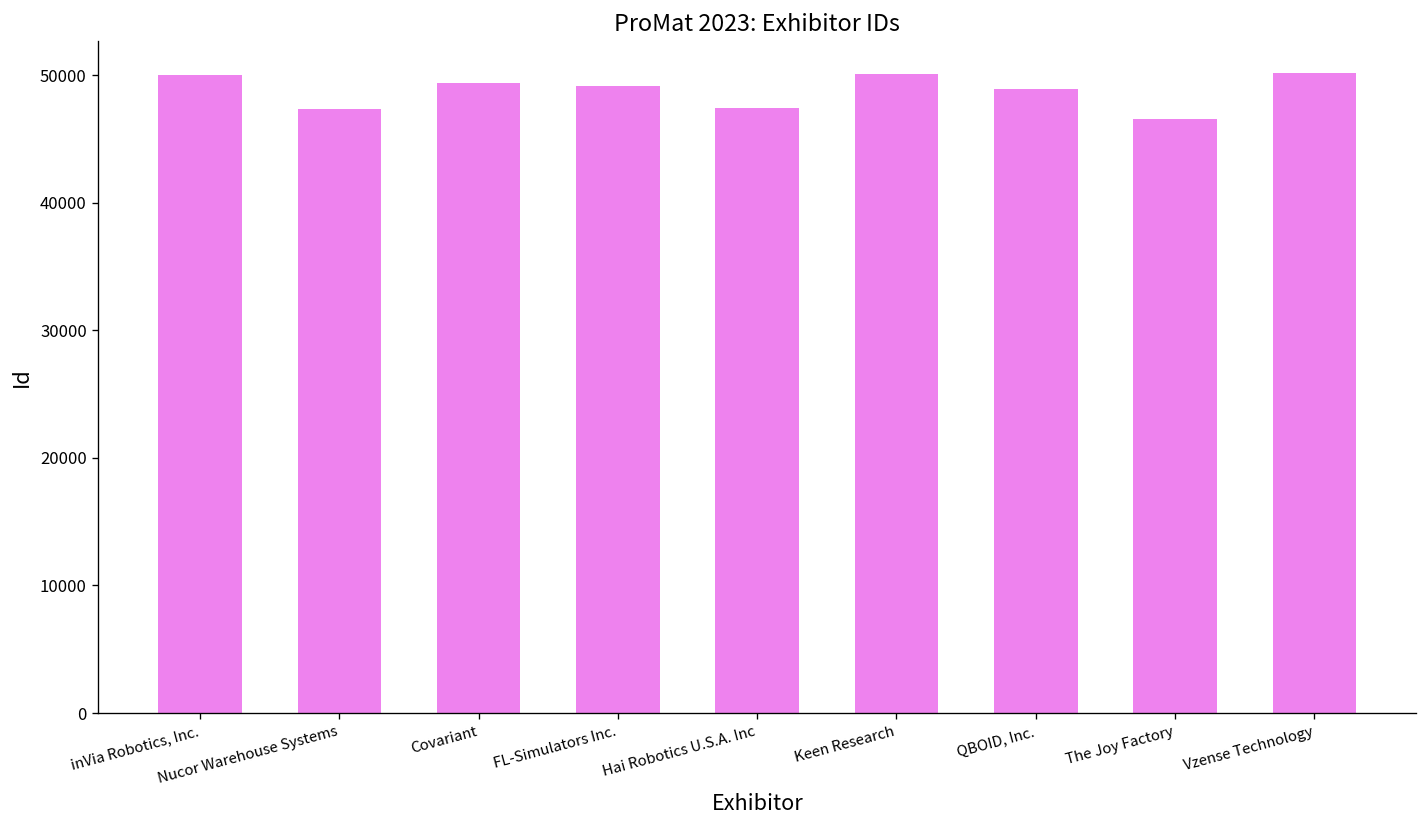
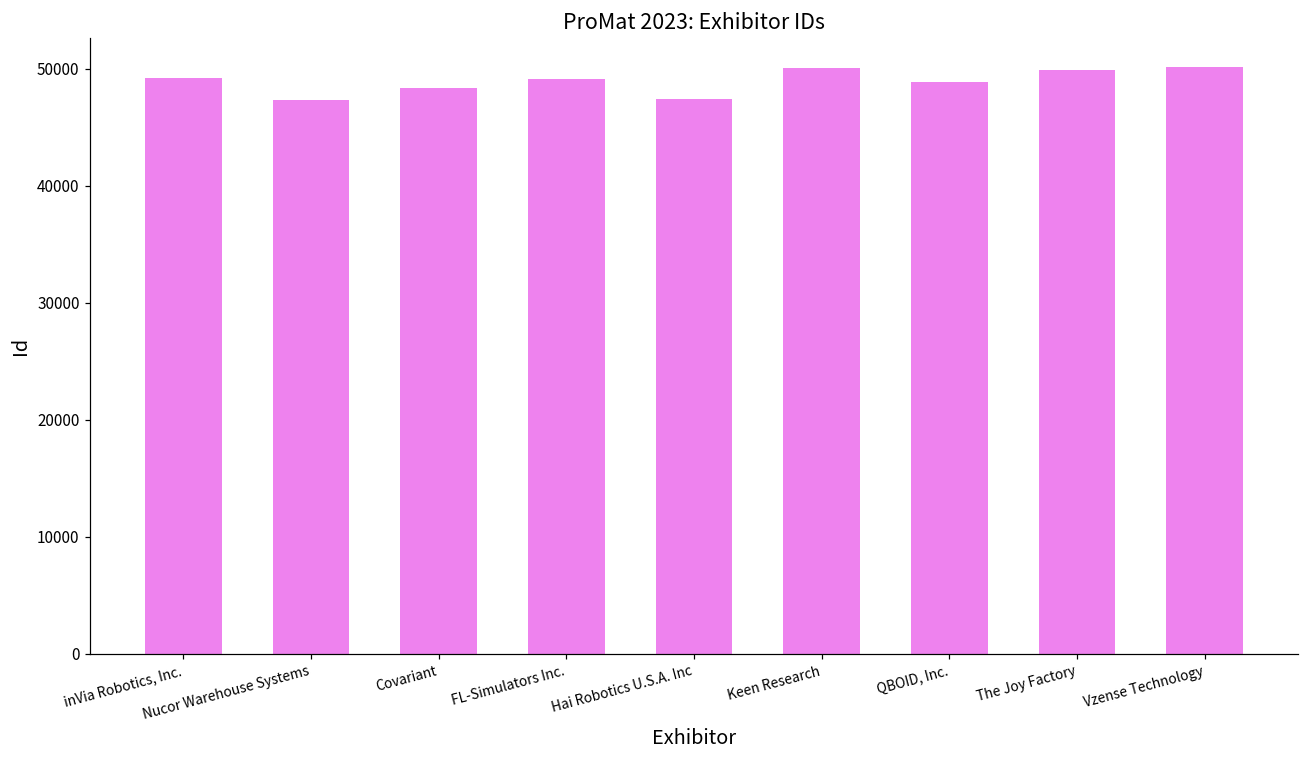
  {
-   "inVia Robotics, Inc.": 50000,
+   "inVia Robotics, Inc.": 49200,
    "Nucor Warehouse Systems": 47300,
-   "Covariant": 49400,
+   "Covariant": 48400,
    "FL-Simulators Inc.": 49100,
    "Hai Robotics U.S.A. Inc": 47400,
    "Keen Research": 50100,
    "QBOID, Inc.": 48900,
-   "The Joy Factory": 46500,
+   "The Joy Factory": 49900,
    "Vzense Technology": 50200
  }
